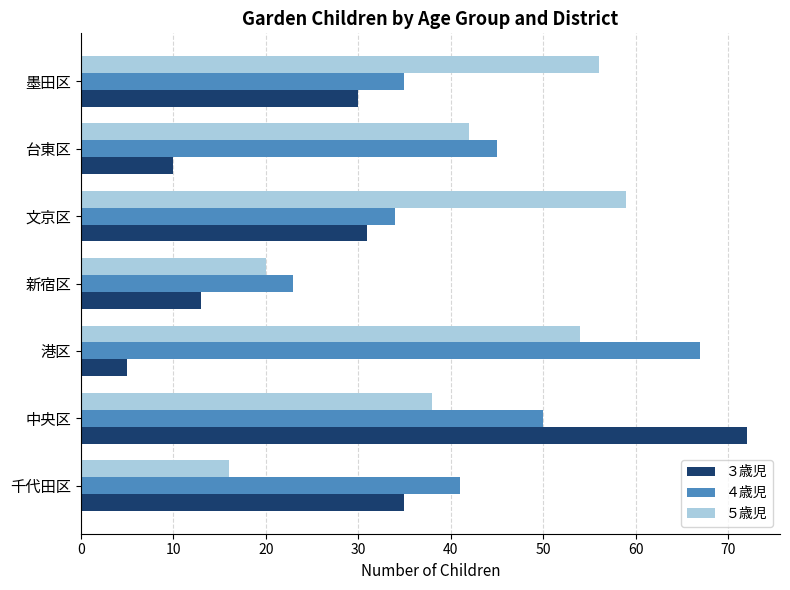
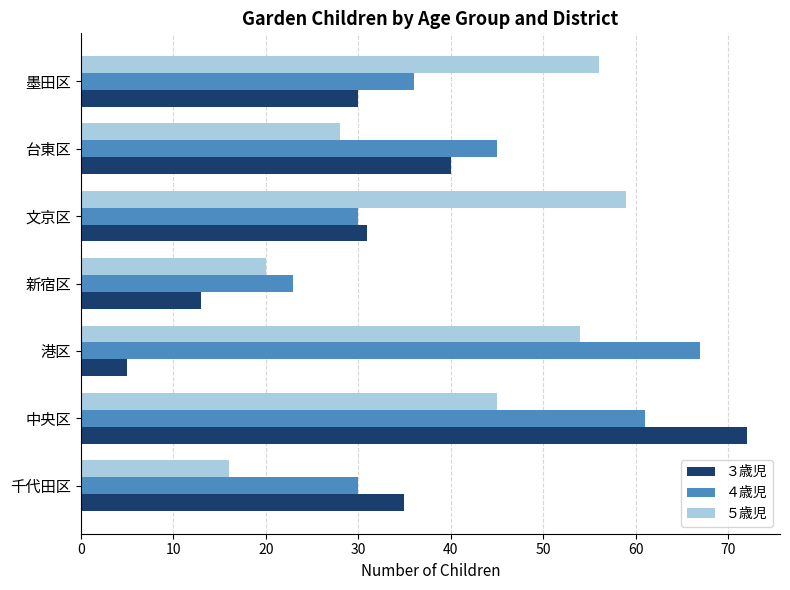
  {
    "３歳児": {
      "墨田区": 30,
-     "台東区": 10,
+     "台東区": 40,
      "文京区": 31,
      "新宿区": 13,
      "港区": 5,
      "中央区": 72,
      "千代田区": 35
    },
    "４歳児": {
-     "墨田区": 35,
+     "墨田区": 36,
      "台東区": 45,
-     "文京区": 34,
+     "文京区": 30,
      "新宿区": 23,
      "港区": 67,
-     "中央区": 50,
-     "千代田区": 41
+     "中央区": 61,
+     "千代田区": 30
    },
    "５歳児": {
      "墨田区": 56,
-     "台東区": 42,
+     "台東区": 28,
      "文京区": 59,
      "新宿区": 20,
      "港区": 54,
-     "中央区": 38,
+     "中央区": 45,
      "千代田区": 16
    }
  }
